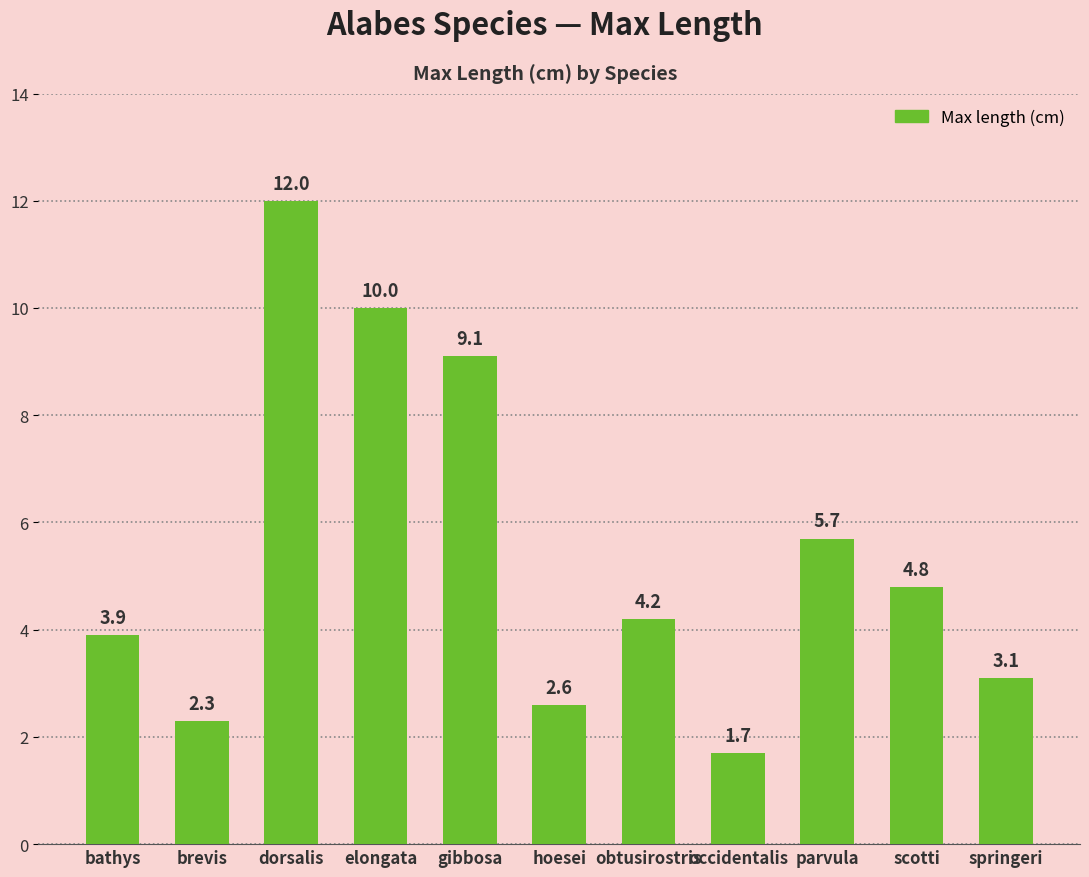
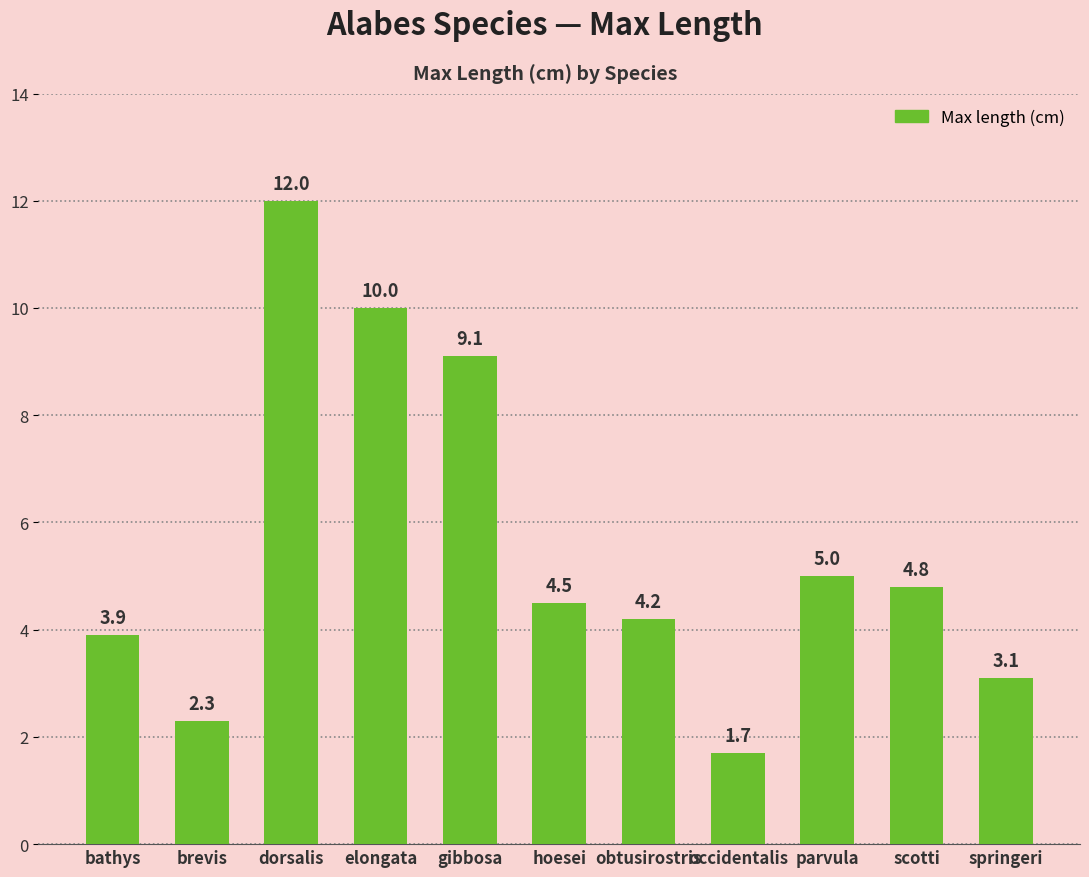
  {
    "bathys": 3.9,
    "brevis": 2.3,
    "dorsalis": 12.0,
    "elongata": 10.0,
    "gibbosa": 9.1,
-   "hoesei": 2.6,
+   "hoesei": 4.5,
    "obtusirostris": 4.2,
    "occidentalis": 1.7,
-   "parvula": 5.7,
+   "parvula": 5.0,
    "scotti": 4.8,
    "springeri": 3.1
  }
